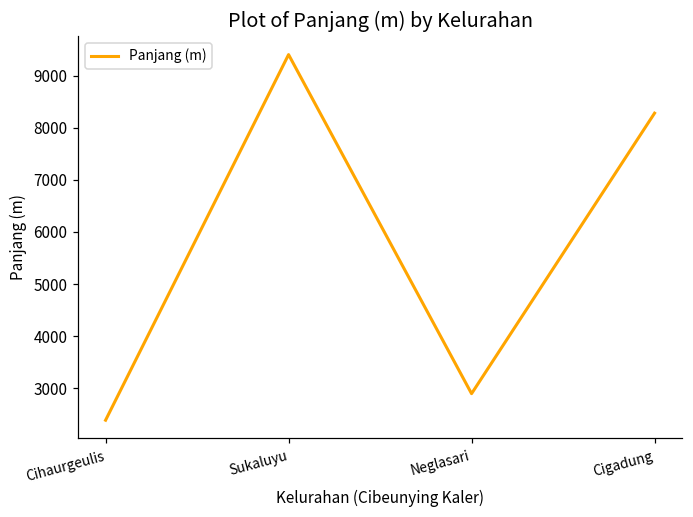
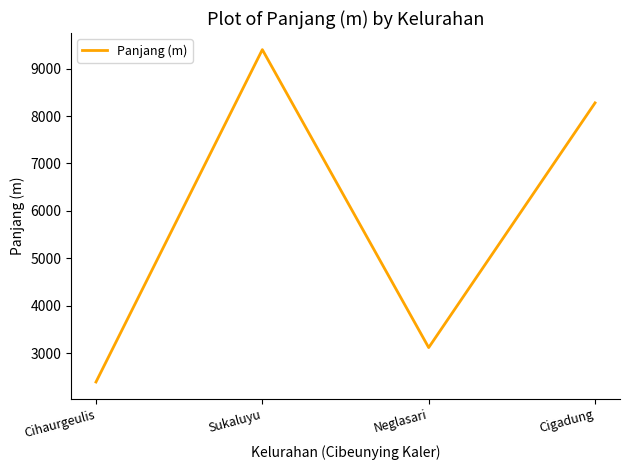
  {
    "Cihaurgeulis": 2400,
    "Sukaluyu": 9400,
-   "Neglasari": 2900,
+   "Neglasari": 3100,
    "Cigadung": 8300
  }
